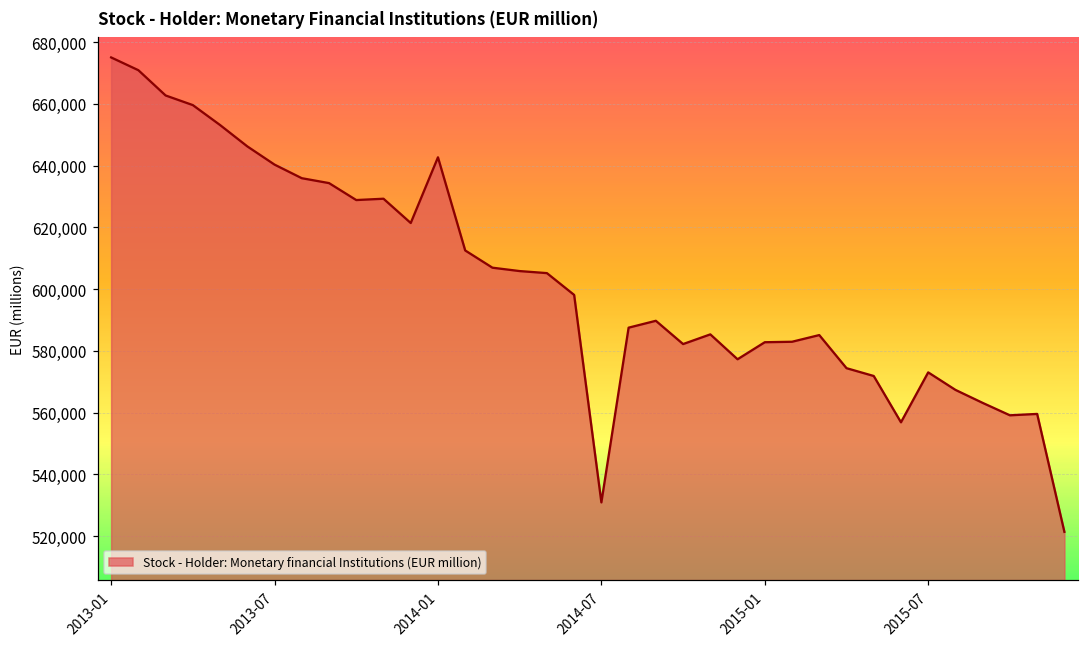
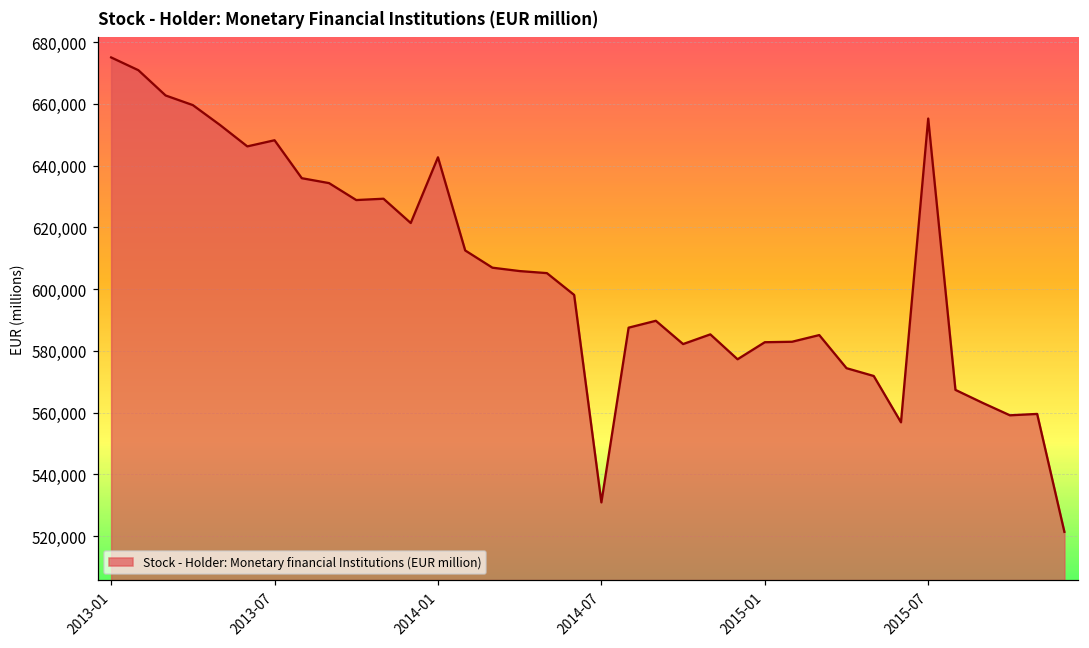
  {
    "2013-01": "675,000",
-   "2013-07": "640,000",
+   "2013-07": "648,000",
    "2014-01": "643,000",
    "2014-07": "531,000",
    "2015-01": "583,000",
-   "2015-07": "573,000"
+   "2015-07": "655,000"
  }
